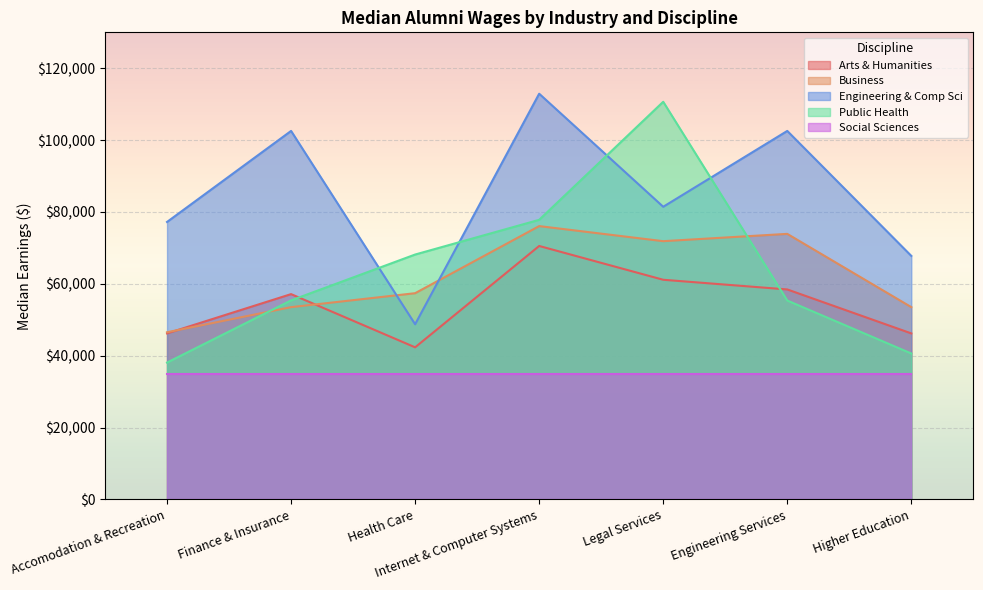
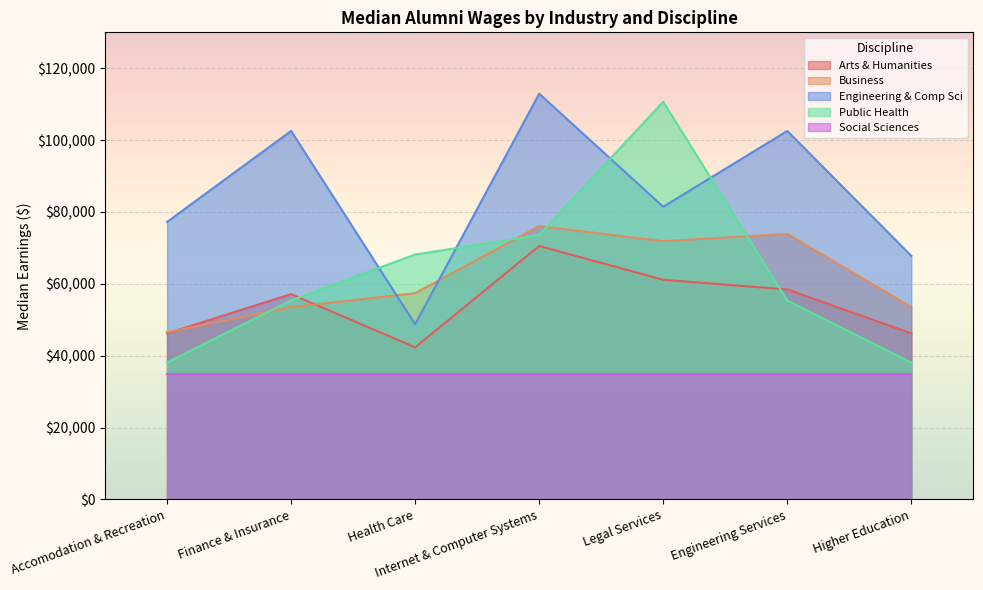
  {
    "Engineering & Comp Sci": {
      "Accomodation & Recreation": "$77,000",
      "Finance & Insurance": "$103,000",
      "Health Care": "$49,000",
      "Internet & Computer Systems": "$113,000",
      "Legal Services": "$81,000",
      "Engineering Services": "$103,000",
      "Higher Education": "$68,000"
    },
    "Public Health": {
      "Accomodation & Recreation": "$38,000",
      "Finance & Insurance": "$55,000",
      "Health Care": "$68,000",
-     "Internet & Computer Systems": "$78,000",
+     "Internet & Computer Systems": "$74,000",
      "Legal Services": "$111,000",
      "Engineering Services": "$55,000",
-     "Higher Education": "$41,000"
+     "Higher Education": "$38,000"
    },
    "Social Sciences": {
      "Accomodation & Recreation": "$35,000",
      "Finance & Insurance": "$35,000",
      "Health Care": "$35,000",
      "Internet & Computer Systems": "$35,000",
      "Legal Services": "$35,000",
      "Engineering Services": "$35,000",
      "Higher Education": "$35,000"
    }
  }
